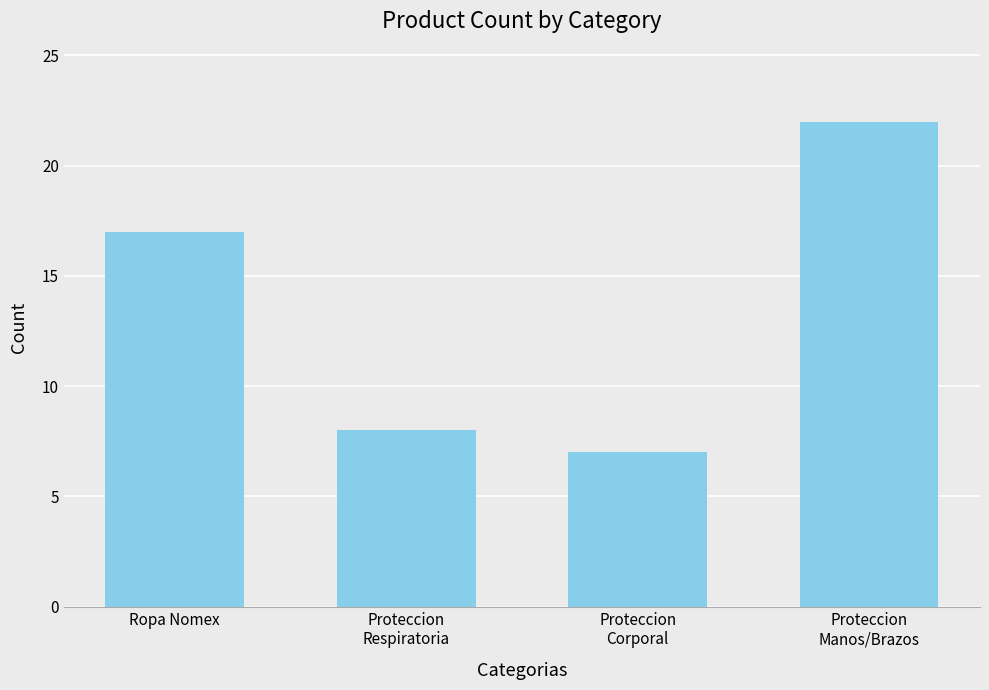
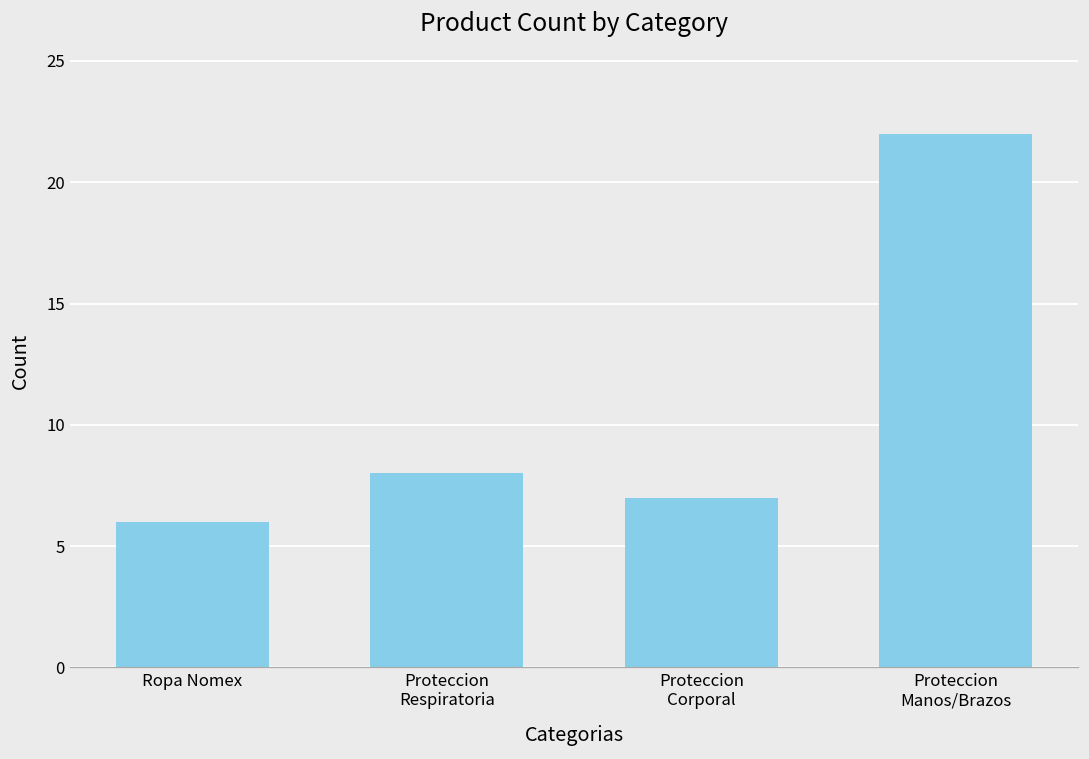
  {
-   "Ropa Nomex": 17,
+   "Ropa Nomex": 6,
    "Proteccion Respiratoria": 8,
    "Proteccion Corporal": 7,
    "Proteccion Manos/Brazos": 22
  }
